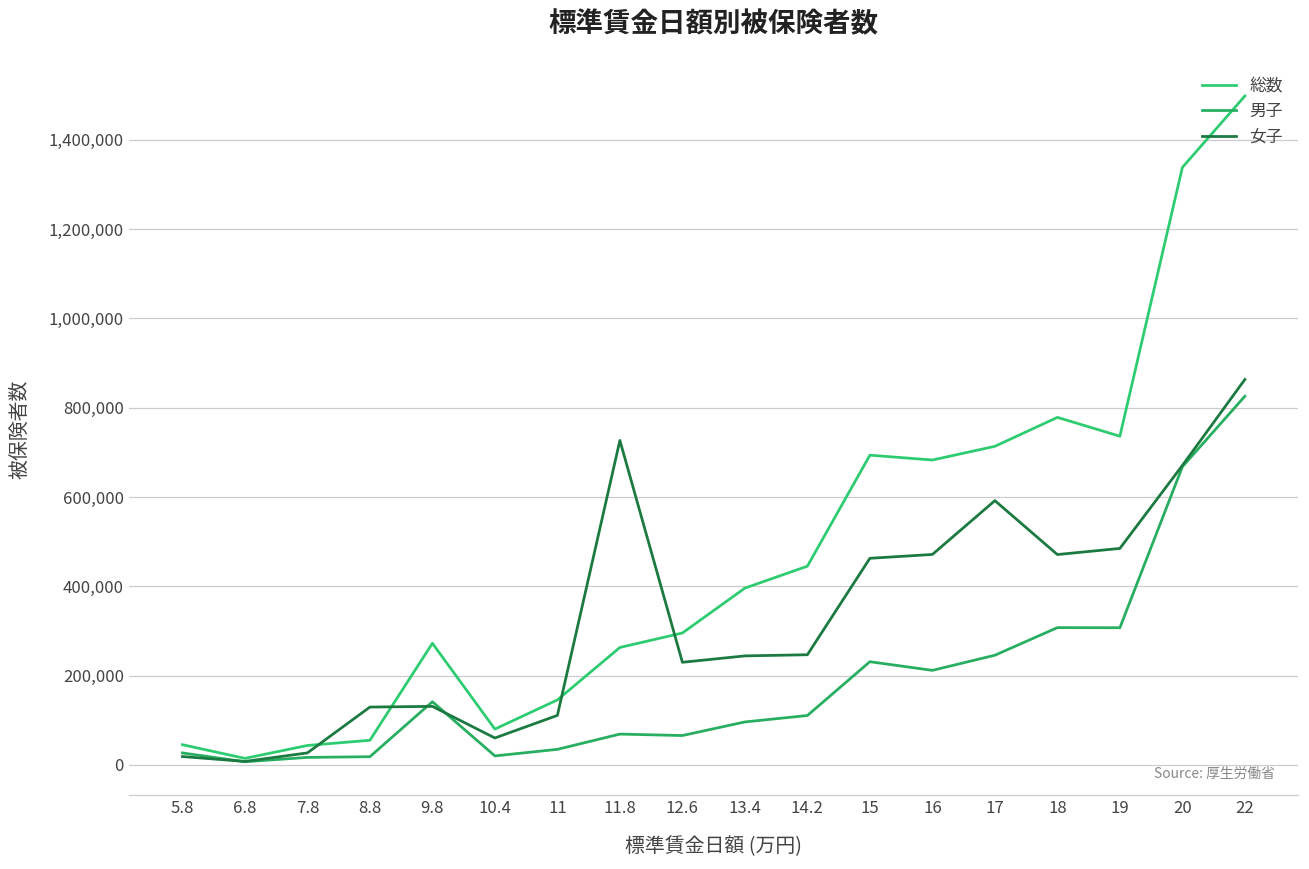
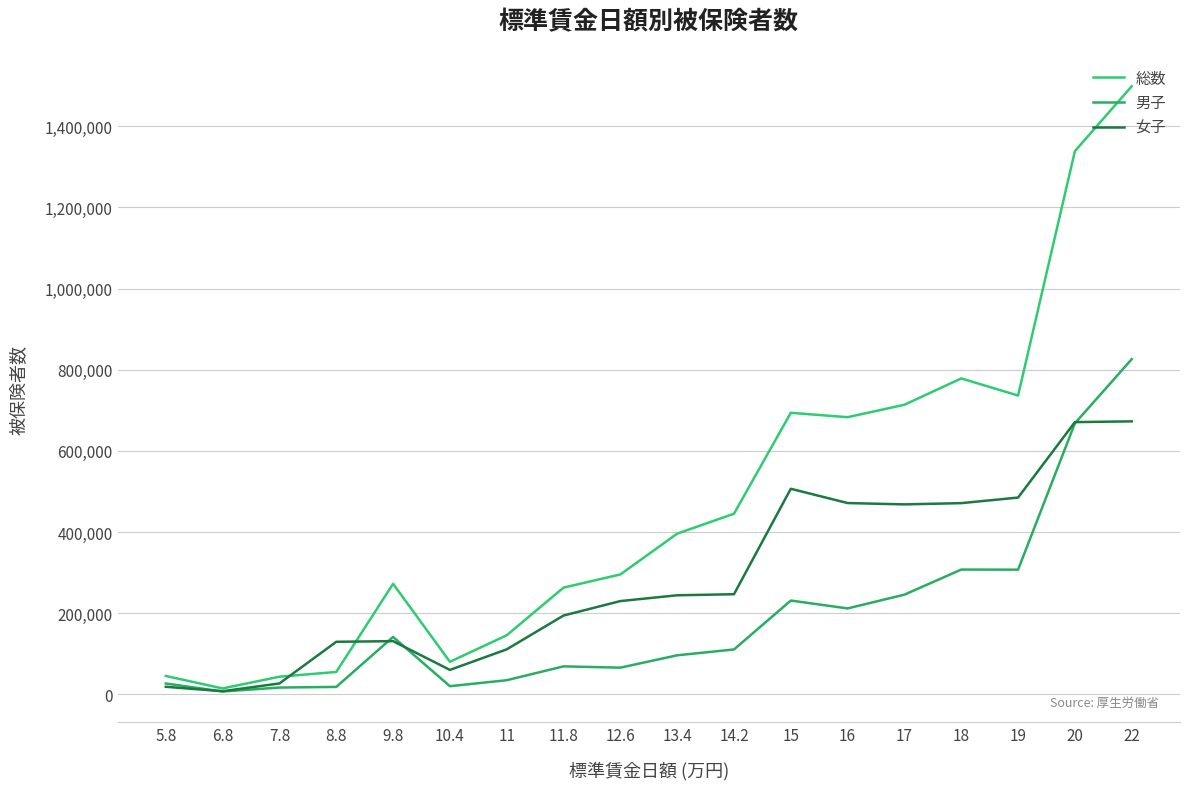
  {
    "女子": {
      "5.8": "20,000",
      "7.8": "30,000",
      "8.8": "130,000",
      "9.8": "130,000",
      "10.4": "60,000",
      "11": "110,000",
-     "11.8": "730,000",
+     "11.8": "190,000",
      "12.6": "230,000",
      "13.4": "240,000",
      "14.2": "250,000",
-     "15": "460,000",
+     "15": "510,000",
      "16": "470,000",
-     "17": "590,000",
+     "17": "470,000",
      "18": "470,000",
      "19": "480,000",
-     "22": "860,000"
+     "22": "670,000"
    }
  }
